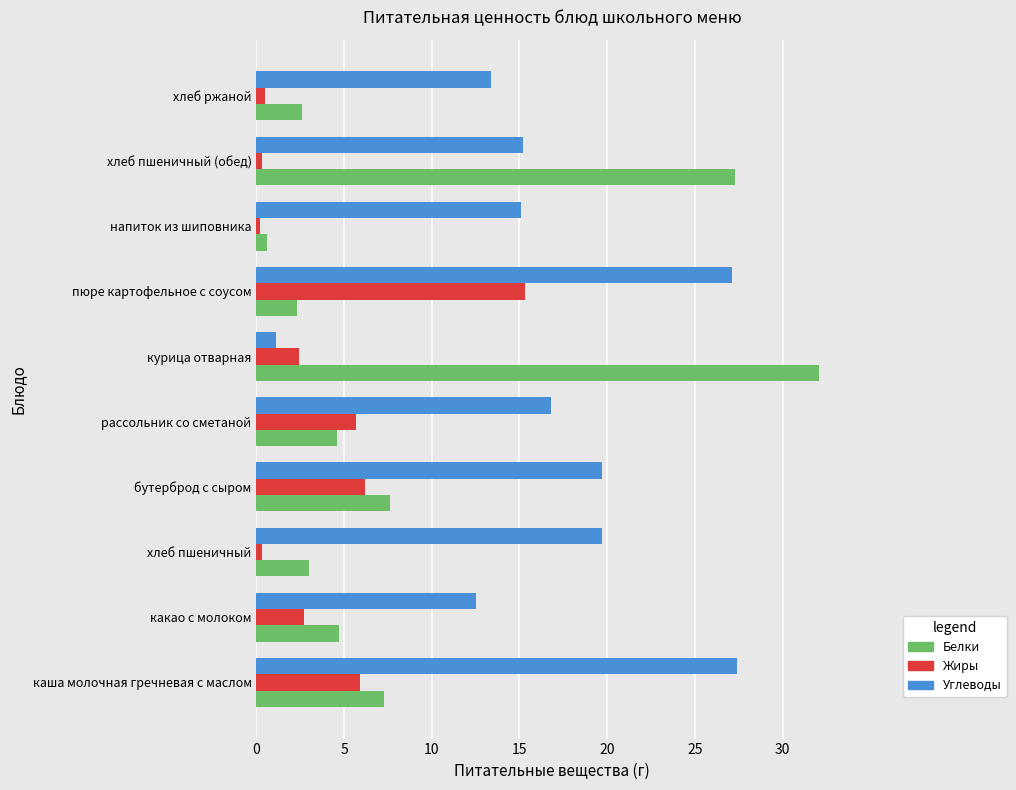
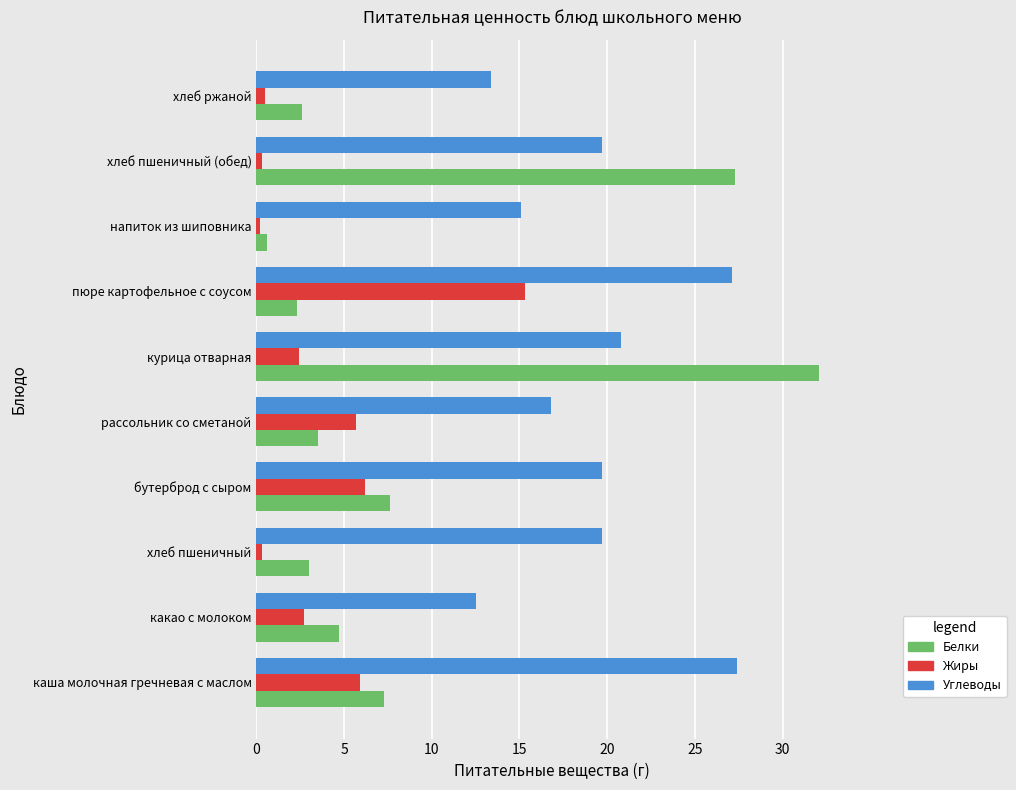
  {
    "Белки": {
      "хлеб ржаной": 2.6,
      "хлеб пшеничный (обед)": 27.3,
      "напиток из шиповника": 0.6,
      "пюре картофельное с соусом": 2.3,
      "курица отварная": 32.1,
-     "рассольник со сметаной": 4.6,
+     "рассольник со сметаной": 3.5,
      "бутерброд с сыром": 7.6,
      "хлеб пшеничный": 3.0,
      "какао с молоком": 4.7,
      "каша молочная гречневая с маслом": 7.3
    },
    "Жиры": {
      "хлеб ржаной": 0.5,
      "хлеб пшеничный (обед)": 0.3,
      "напиток из шиповника": 0.2,
      "пюре картофельное с соусом": 15.3,
      "курица отварная": 2.4,
      "рассольник со сметаной": 5.7,
      "бутерброд с сыром": 6.2,
      "хлеб пшеничный": 0.3,
      "какао с молоком": 2.7,
      "каша молочная гречневая с маслом": 5.9
    },
    "Углеводы": {
      "хлеб ржаной": 13.4,
-     "хлеб пшеничный (обед)": 15.2,
+     "хлеб пшеничный (обед)": 19.7,
      "напиток из шиповника": 15.1,
      "пюре картофельное с соусом": 27.1,
-     "курица отварная": 1.1,
+     "курица отварная": 20.8,
      "рассольник со сметаной": 16.8,
      "бутерброд с сыром": 19.7,
      "хлеб пшеничный": 19.7,
      "какао с молоком": 12.5,
      "каша молочная гречневая с маслом": 27.4
    }
  }
